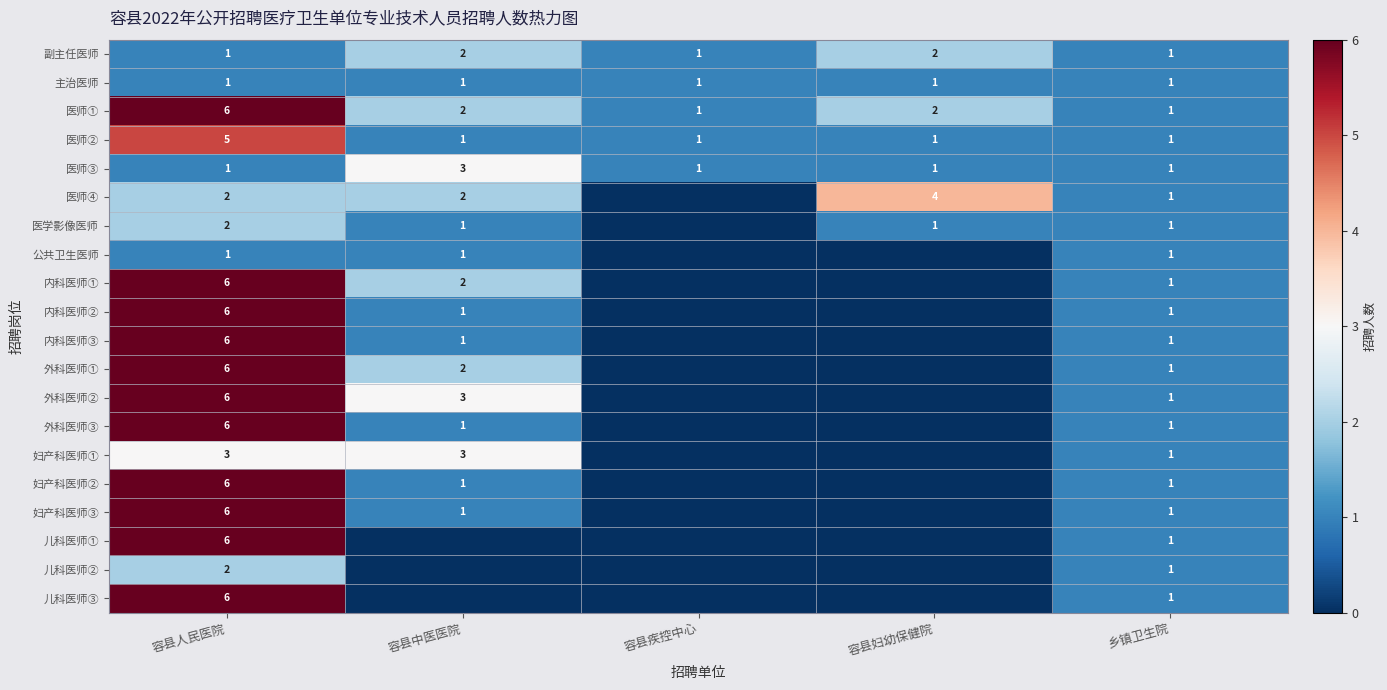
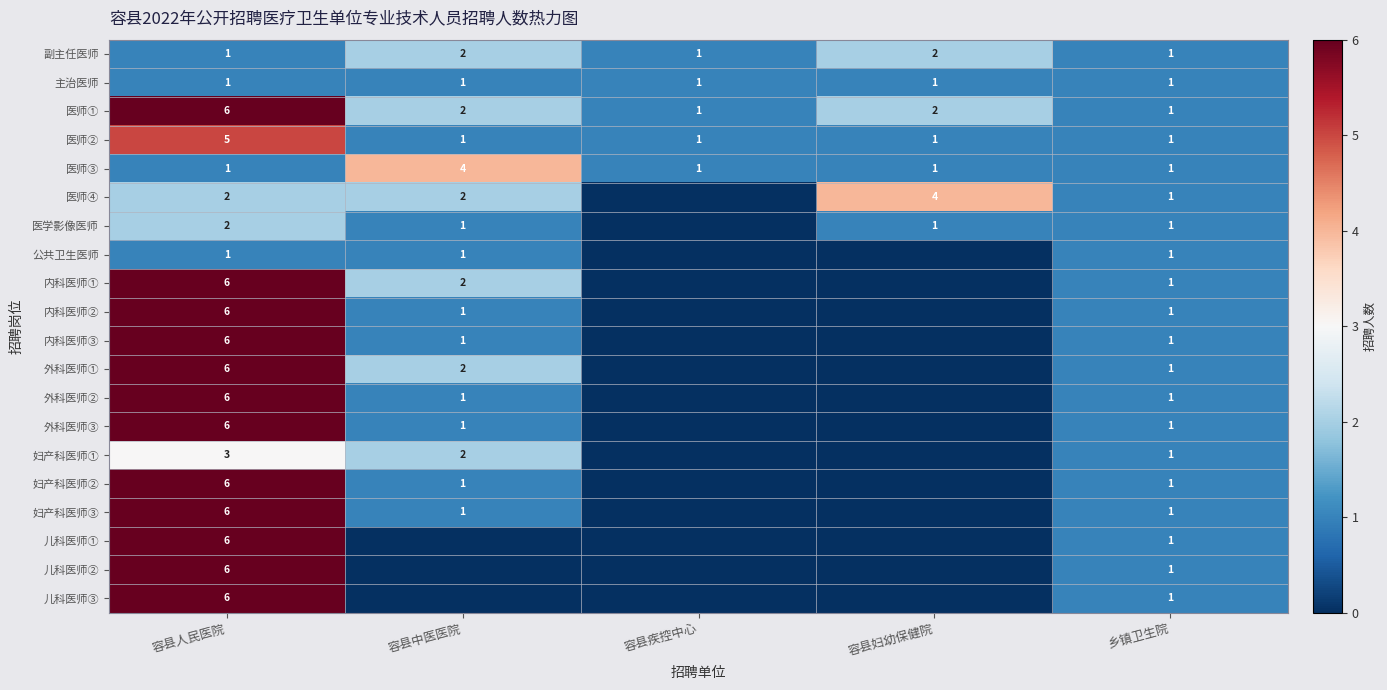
  {
    "副主任医师": {
      "容县人民医院": 1,
      "容县中医医院": 2,
      "容县疾控中心": 1,
      "容县妇幼保健院": 2,
      "乡镇卫生院": 1
    },
    "主治医师": {
      "容县人民医院": 1,
      "容县中医医院": 1,
      "容县疾控中心": 1,
      "容县妇幼保健院": 1,
      "乡镇卫生院": 1
    },
    "医师①": {
      "容县人民医院": 6,
      "容县中医医院": 2,
      "容县疾控中心": 1,
      "容县妇幼保健院": 2,
      "乡镇卫生院": 1
    },
    "医师②": {
      "容县人民医院": 5,
      "容县中医医院": 1,
      "容县疾控中心": 1,
      "容县妇幼保健院": 1,
      "乡镇卫生院": 1
    },
    "医师③": {
      "容县人民医院": 1,
-     "容县中医医院": 3,
+     "容县中医医院": 4,
      "容县疾控中心": 1,
      "容县妇幼保健院": 1,
      "乡镇卫生院": 1
    },
    "医师④": {
      "容县人民医院": 2,
      "容县中医医院": 2,
      "容县妇幼保健院": 4,
      "乡镇卫生院": 1
    },
    "医学影像医师": {
      "容县人民医院": 2,
      "容县中医医院": 1,
      "容县妇幼保健院": 1,
      "乡镇卫生院": 1
    },
    "公共卫生医师": {
      "容县人民医院": 1,
      "容县中医医院": 1,
      "乡镇卫生院": 1
    },
    "内科医师①": {
      "容县人民医院": 6,
      "容县中医医院": 2,
      "乡镇卫生院": 1
    },
    "内科医师②": {
      "容县人民医院": 6,
      "容县中医医院": 1,
      "乡镇卫生院": 1
    },
    "内科医师③": {
      "容县人民医院": 6,
      "容县中医医院": 1,
      "乡镇卫生院": 1
    },
    "外科医师①": {
      "容县人民医院": 6,
      "容县中医医院": 2,
      "乡镇卫生院": 1
    },
    "外科医师②": {
      "容县人民医院": 6,
-     "容县中医医院": 3,
+     "容县中医医院": 1,
      "乡镇卫生院": 1
    },
    "外科医师③": {
      "容县人民医院": 6,
      "容县中医医院": 1,
      "乡镇卫生院": 1
    },
    "妇产科医师①": {
      "容县人民医院": 3,
-     "容县中医医院": 3,
+     "容县中医医院": 2,
      "乡镇卫生院": 1
    },
    "妇产科医师②": {
      "容县人民医院": 6,
      "容县中医医院": 1,
      "乡镇卫生院": 1
    },
    "妇产科医师③": {
      "容县人民医院": 6,
      "容县中医医院": 1,
      "乡镇卫生院": 1
    },
    "儿科医师①": {
      "容县人民医院": 6,
      "乡镇卫生院": 1
    },
    "儿科医师②": {
-     "容县人民医院": 2,
+     "容县人民医院": 6,
      "乡镇卫生院": 1
    },
    "儿科医师③": {
      "容县人民医院": 6,
      "乡镇卫生院": 1
    }
  }
